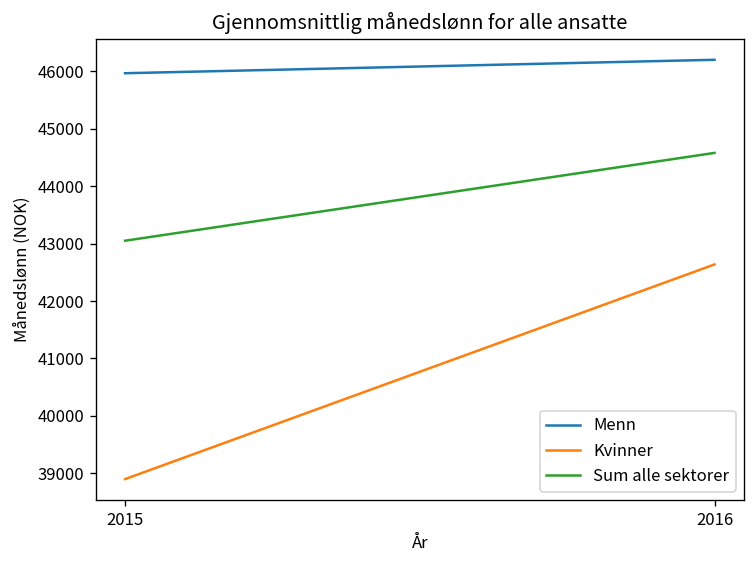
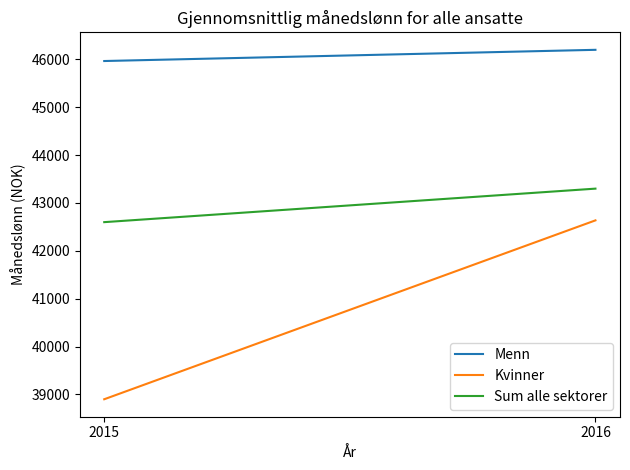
  {
    "Menn": {
      "2015": 46000,
      "2016": 46200
    },
    "Kvinner": {
      "2015": 38900,
      "2016": 42600
    },
    "Sum alle sektorer": {
-     "2015": 43100,
-     "2016": 44600
+     "2015": 42600,
+     "2016": 43300
    }
  }
